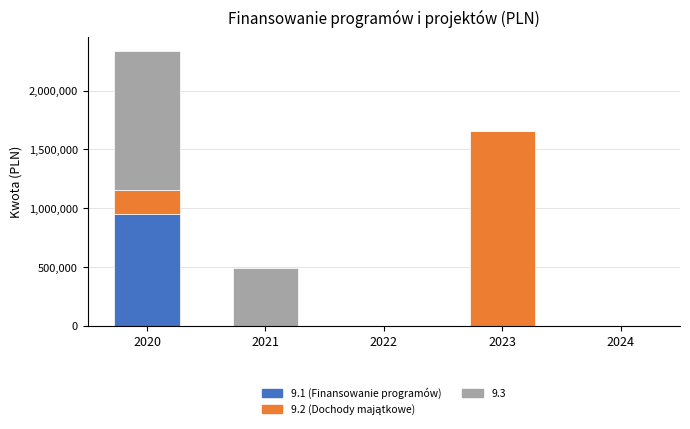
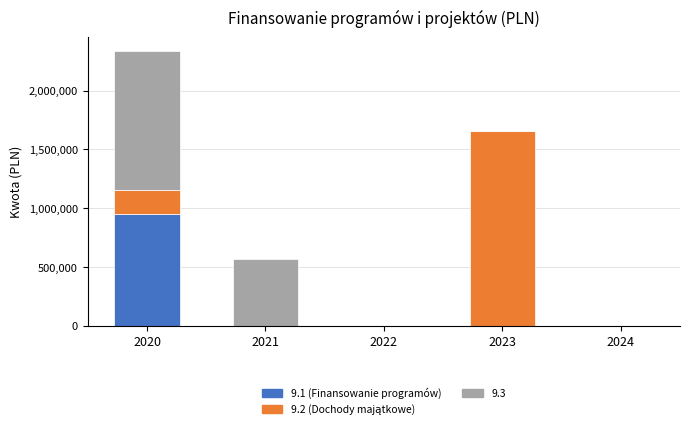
  {
    "9.1 (Finansowanie programów)": {
      "2020": "950,000",
      "2021": "0",
      "2022": "0",
      "2023": "0",
      "2024": "0"
    },
    "9.2 (Dochody majątkowe)": {
      "2020": "210,000",
      "2021": "0",
      "2022": "0",
      "2023": "1,660,000",
      "2024": "0"
    },
    "9.3": {
      "2020": "1,180,000",
-     "2021": "490,000",
+     "2021": "570,000",
      "2022": "0",
      "2023": "0",
      "2024": "0"
    }
  }
